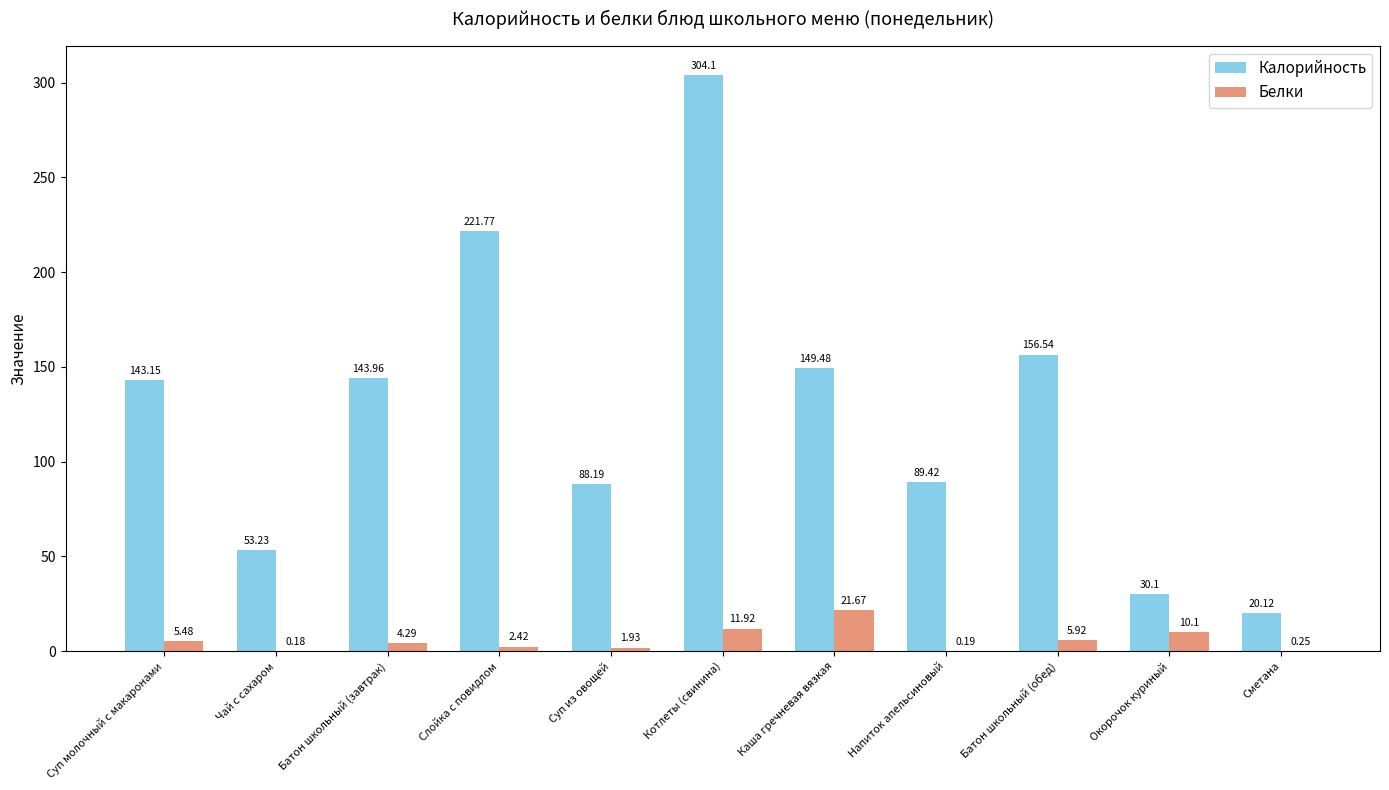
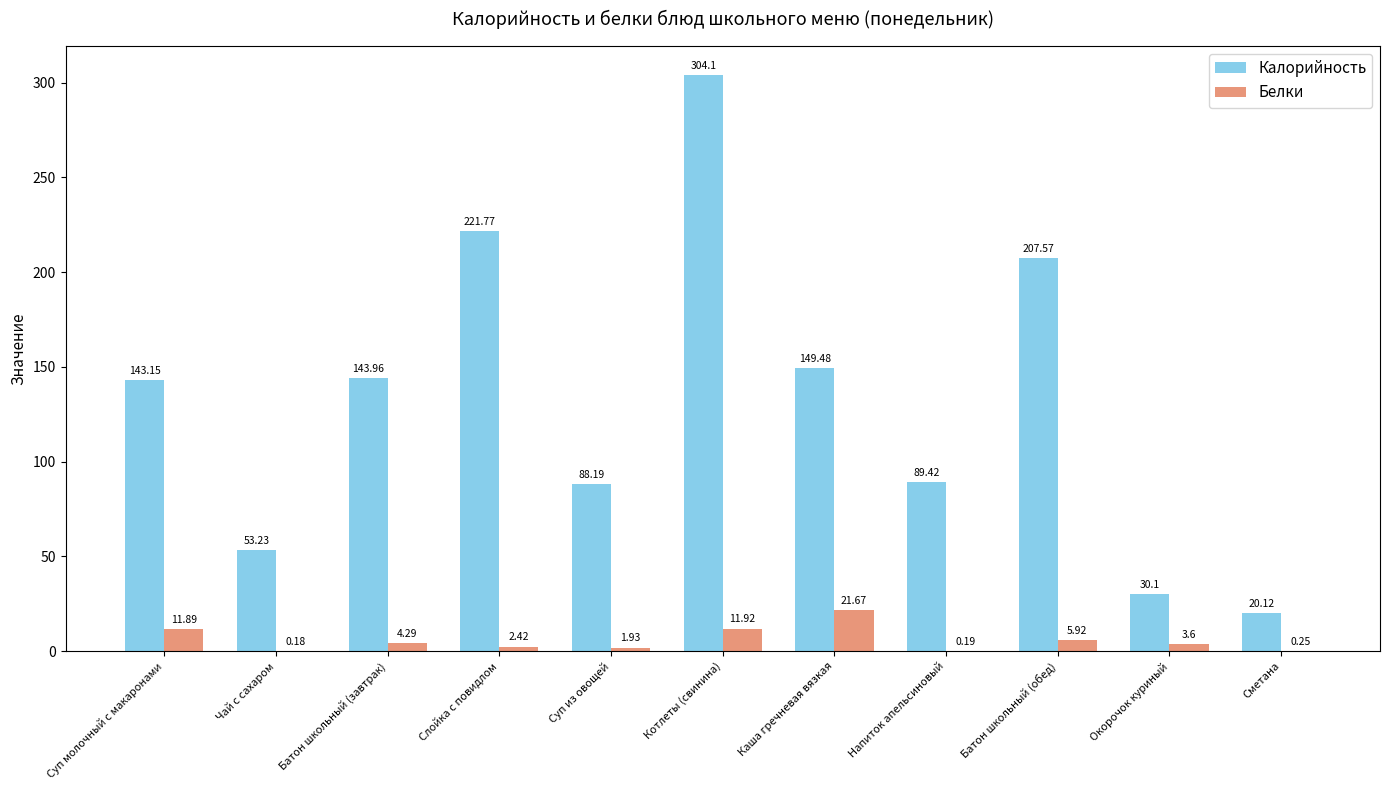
  {
    "Калорийность": {
      "Суп молочный с макаронами": 143.15,
      "Чай с сахаром": 53.23,
      "Батон школьный (завтрак)": 143.96,
      "Слойка с повидлом": 221.77,
      "Суп из овощей": 88.19,
      "Котлеты (свинина)": 304.1,
      "Каша гречневая вязкая": 149.48,
      "Напиток апельсиновый": 89.42,
-     "Батон школьный (обед)": 156.54,
+     "Батон школьный (обед)": 207.57,
      "Окорочок куриный": 30.1,
      "Сметана": 20.12
    },
    "Белки": {
-     "Суп молочный с макаронами": 5.48,
+     "Суп молочный с макаронами": 11.89,
      "Чай с сахаром": 0.18,
      "Батон школьный (завтрак)": 4.29,
      "Слойка с повидлом": 2.42,
      "Суп из овощей": 1.93,
      "Котлеты (свинина)": 11.92,
      "Каша гречневая вязкая": 21.67,
      "Напиток апельсиновый": 0.19,
      "Батон школьный (обед)": 5.92,
-     "Окорочок куриный": 10.1,
+     "Окорочок куриный": 3.6,
      "Сметана": 0.25
    }
  }
